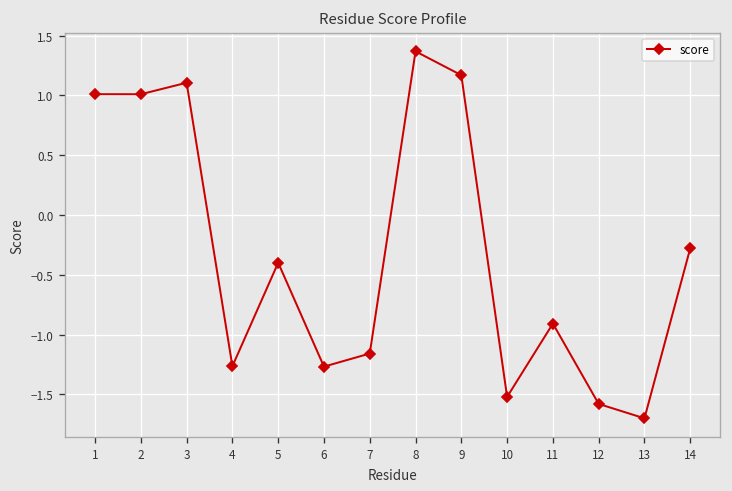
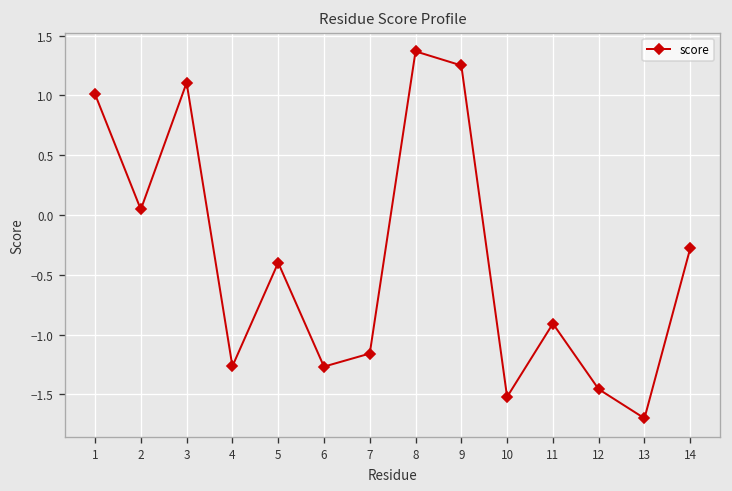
  {
    "1": 1.0,
-   "2": 1.0,
+   "2": 0.0,
    "3": 1.1,
    "4": -1.3,
    "5": -0.4,
    "6": -1.3,
    "7": -1.2,
    "8": 1.4,
-   "9": 1.2,
+   "9": 1.3,
    "10": -1.5,
    "11": -0.9,
-   "12": -1.6,
+   "12": -1.5,
    "13": -1.7,
    "14": -0.3
  }
